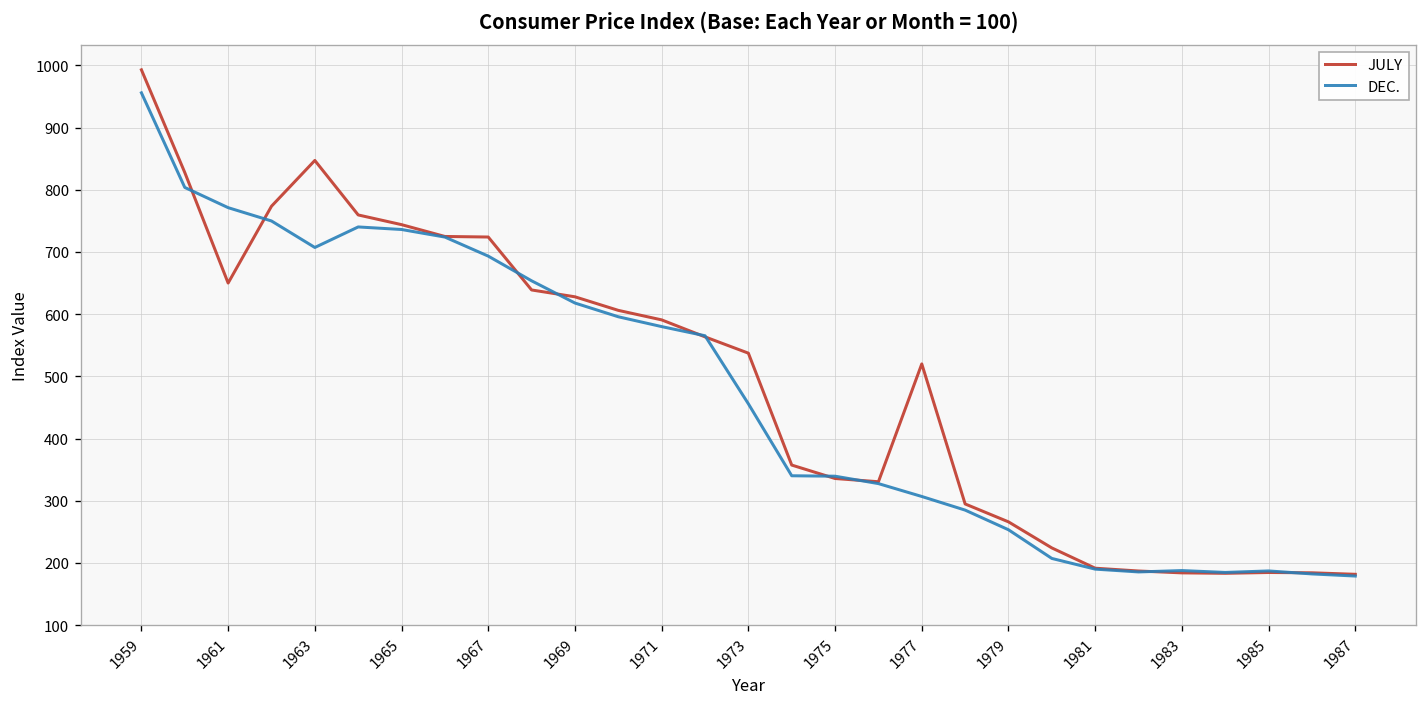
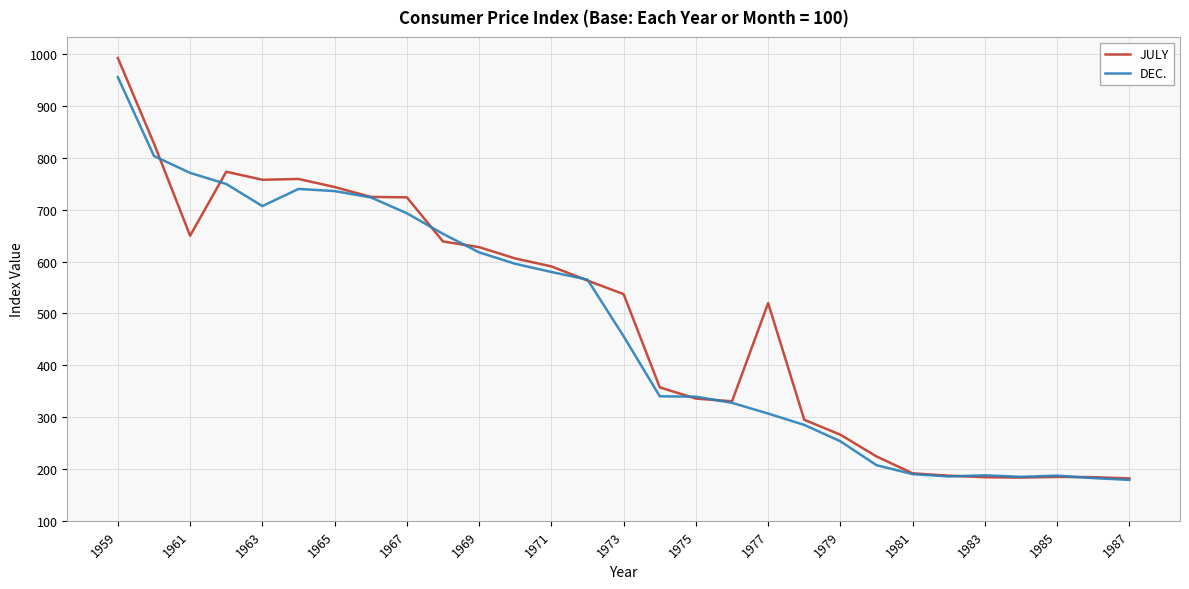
  {
    "JULY": {
      "1959": 990,
      "1961": 650,
-     "1963": 850,
+     "1963": 760,
      "1965": 740,
      "1967": 720,
      "1969": 630,
      "1971": 590,
      "1973": 540,
      "1977": 520,
      "1979": 270
    },
    "DEC.": {
      "1959": 960,
      "1961": 770,
      "1963": 710,
      "1965": 740,
      "1967": 690,
      "1969": 620,
      "1971": 580,
      "1973": 460,
      "1977": 310,
      "1979": 250
    }
  }
